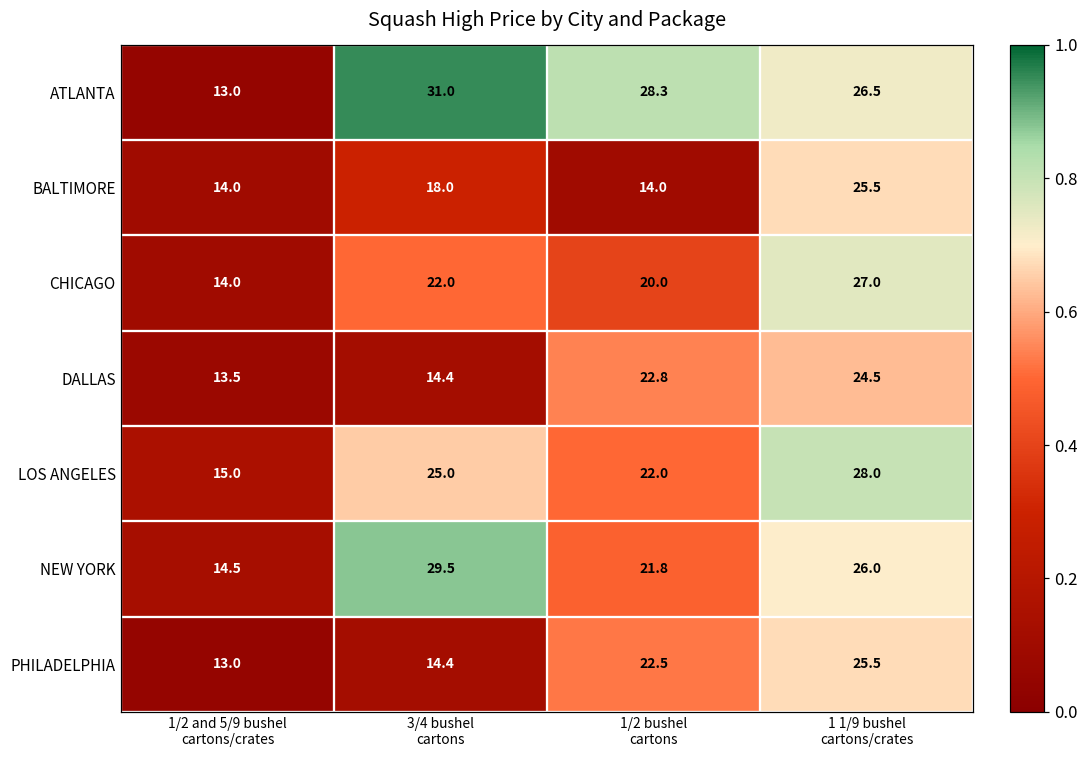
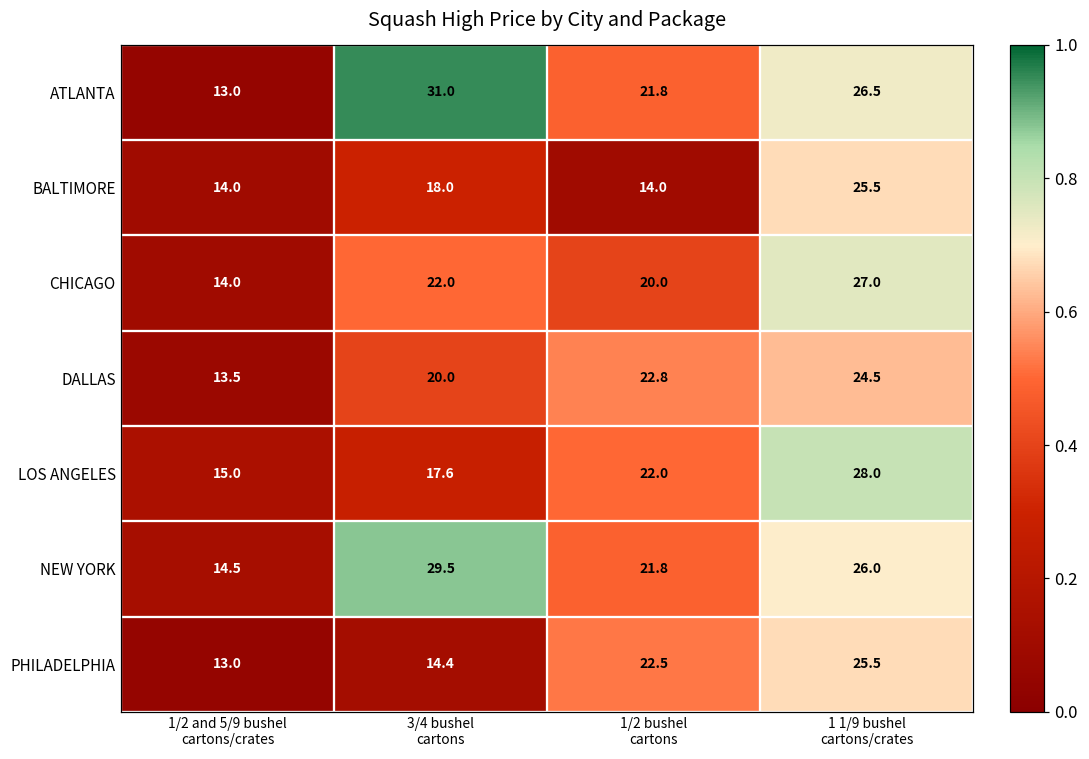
  {
    "ATLANTA": {
      "1/2 and 5/9 bushel cartons/crates": 13.0,
      "3/4 bushel cartons": 31.0,
-     "1/2 bushel cartons": 28.3,
+     "1/2 bushel cartons": 21.8,
      "1 1/9 bushel cartons/crates": 26.5
    },
    "BALTIMORE": {
      "1/2 and 5/9 bushel cartons/crates": 14.0,
      "3/4 bushel cartons": 18.0,
      "1/2 bushel cartons": 14.0,
      "1 1/9 bushel cartons/crates": 25.5
    },
    "CHICAGO": {
      "1/2 and 5/9 bushel cartons/crates": 14.0,
      "3/4 bushel cartons": 22.0,
      "1/2 bushel cartons": 20.0,
      "1 1/9 bushel cartons/crates": 27.0
    },
    "DALLAS": {
      "1/2 and 5/9 bushel cartons/crates": 13.5,
-     "3/4 bushel cartons": 14.4,
+     "3/4 bushel cartons": 20.0,
      "1/2 bushel cartons": 22.8,
      "1 1/9 bushel cartons/crates": 24.5
    },
    "LOS ANGELES": {
      "1/2 and 5/9 bushel cartons/crates": 15.0,
-     "3/4 bushel cartons": 25.0,
+     "3/4 bushel cartons": 17.6,
      "1/2 bushel cartons": 22.0,
      "1 1/9 bushel cartons/crates": 28.0
    },
    "NEW YORK": {
      "1/2 and 5/9 bushel cartons/crates": 14.5,
      "3/4 bushel cartons": 29.5,
      "1/2 bushel cartons": 21.8,
      "1 1/9 bushel cartons/crates": 26.0
    },
    "PHILADELPHIA": {
      "1/2 and 5/9 bushel cartons/crates": 13.0,
      "3/4 bushel cartons": 14.4,
      "1/2 bushel cartons": 22.5,
      "1 1/9 bushel cartons/crates": 25.5
    }
  }
